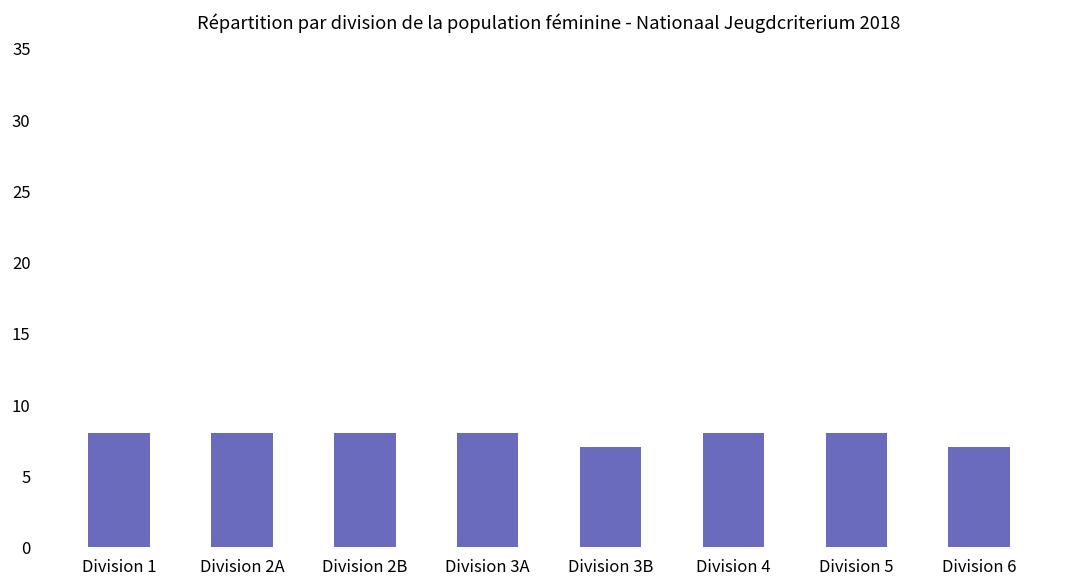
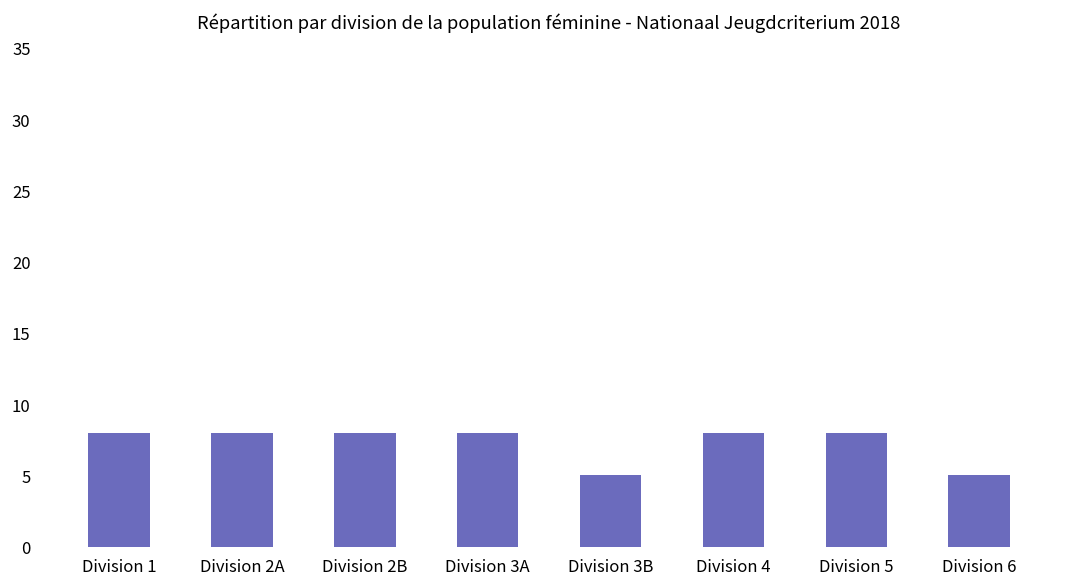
  {
    "Division 1": 8,
    "Division 2A": 8,
    "Division 2B": 8,
    "Division 3A": 8,
-   "Division 3B": 7,
+   "Division 3B": 5,
    "Division 4": 8,
    "Division 5": 8,
-   "Division 6": 7
+   "Division 6": 5
  }
